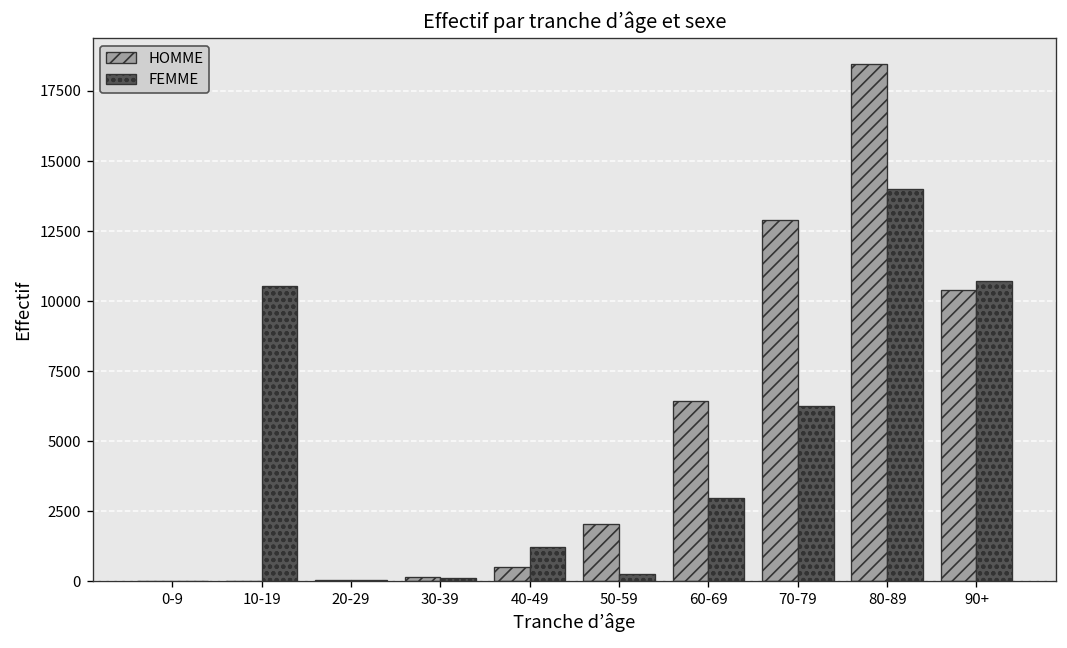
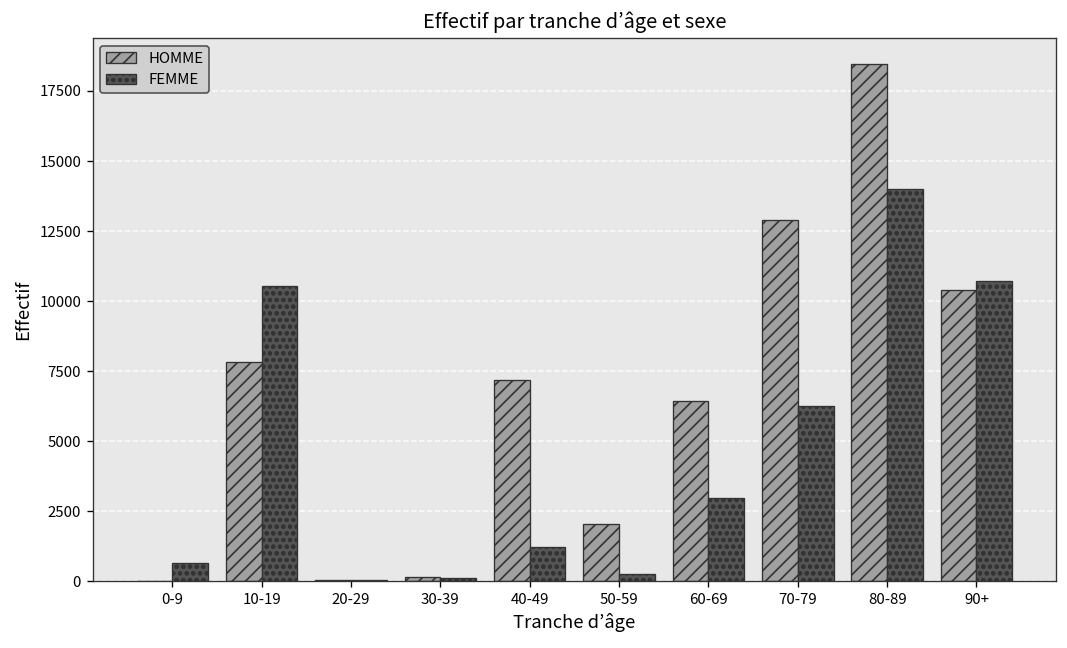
  {
    "HOMME": {
-     "10-19": 0,
+     "10-19": 7800,
      "30-39": 200,
-     "40-49": 500,
+     "40-49": 7200,
      "50-59": 2000,
      "60-69": 6400,
      "70-79": 12900,
      "80-89": 18500,
      "90+": 10400
    },
    "FEMME": {
-     "0-9": 0,
+     "0-9": 600,
      "10-19": 10500,
      "40-49": 1200,
      "50-59": 300,
      "60-69": 2900,
      "70-79": 6300,
      "80-89": 14000,
      "90+": 10700
    }
  }
